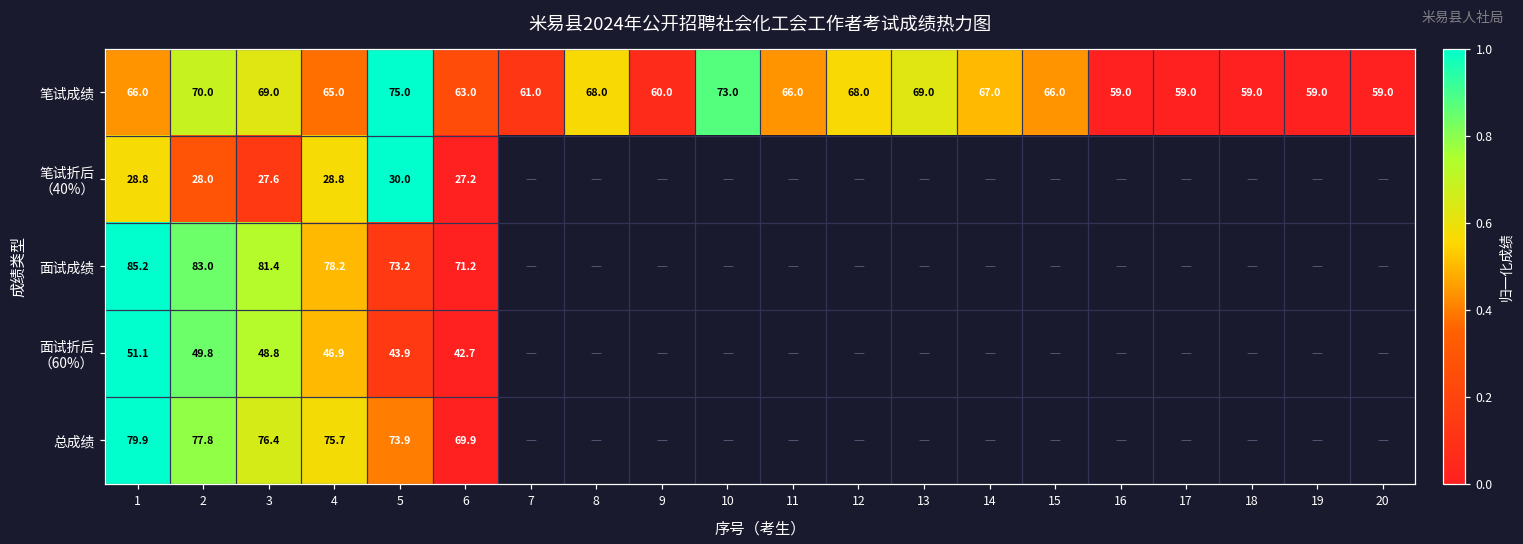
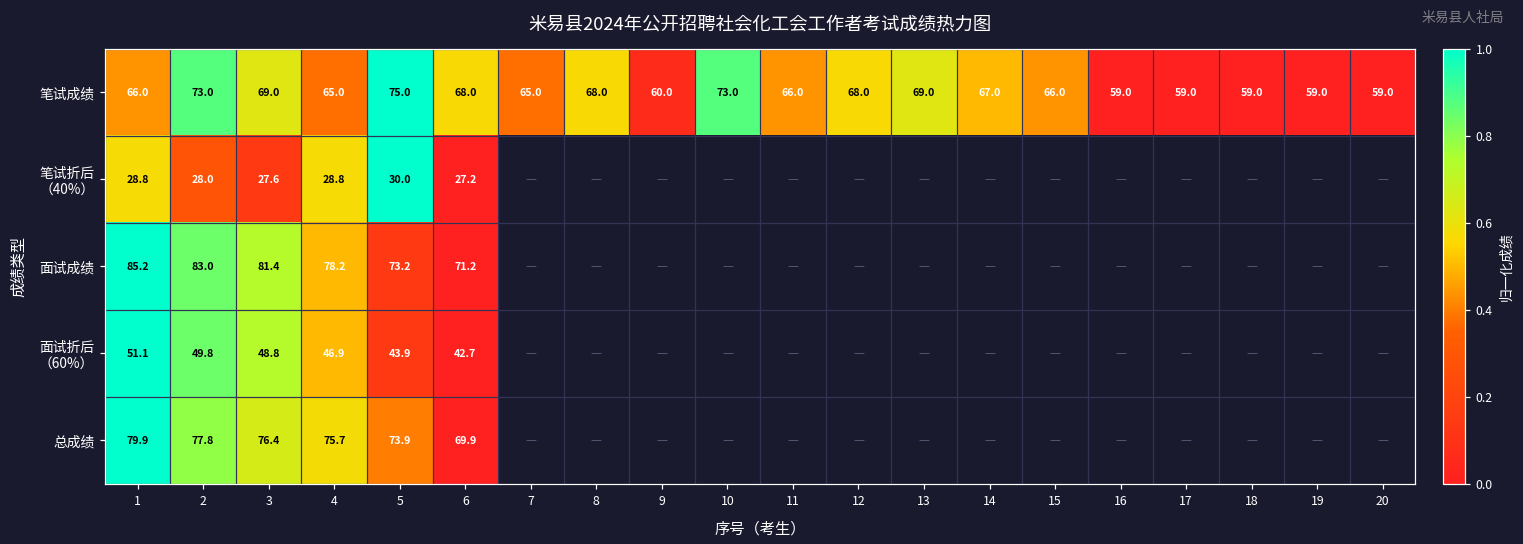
  {
    "笔试成绩": {
      "1": 66.0,
-     "2": 70.0,
+     "2": 73.0,
      "3": 69.0,
      "4": 65.0,
      "5": 75.0,
-     "6": 63.0,
-     "7": 61.0,
+     "6": 68.0,
+     "7": 65.0,
      "8": 68.0,
      "9": 60.0,
      "10": 73.0,
      "11": 66.0,
      "12": 68.0,
      "13": 69.0,
      "14": 67.0,
      "15": 66.0,
      "16": 59.0,
      "17": 59.0,
      "18": 59.0,
      "19": 59.0,
      "20": 59.0
    },
    "笔试折后 （40%）": {
      "1": 28.8,
      "2": 28.0,
      "3": 27.6,
      "4": 28.8,
      "5": 30.0,
      "6": 27.2
    },
    "面试成绩": {
      "1": 85.2,
      "2": 83.0,
      "3": 81.4,
      "4": 78.2,
      "5": 73.2,
      "6": 71.2
    },
    "面试折后 （60%）": {
      "1": 51.1,
      "2": 49.8,
      "3": 48.8,
      "4": 46.9,
      "5": 43.9,
      "6": 42.7
    },
    "总成绩": {
      "1": 79.9,
      "2": 77.8,
      "3": 76.4,
      "4": 75.7,
      "5": 73.9,
      "6": 69.9
    }
  }
